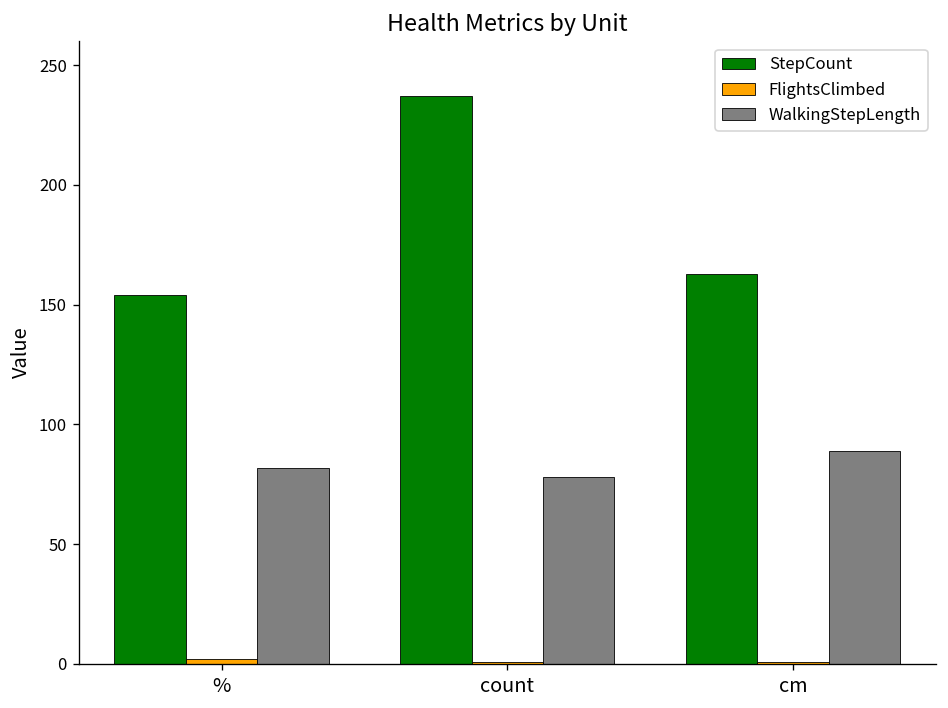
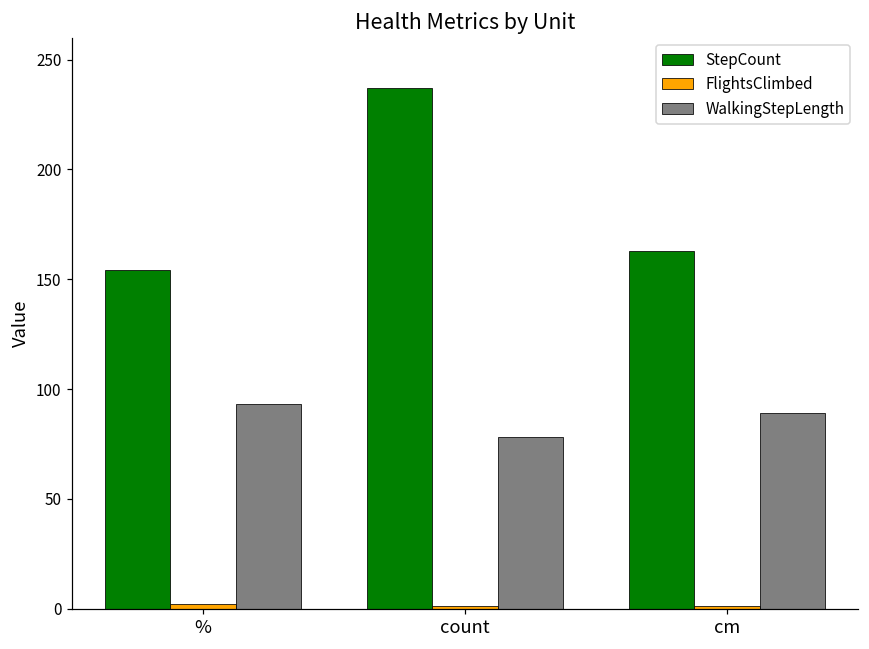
  {
    "StepCount": {
      "%": 154,
      "count": 237,
      "cm": 163
    },
    "FlightsClimbed": {
      "%": 2
    },
    "WalkingStepLength": {
-     "%": 82,
+     "%": 93,
      "count": 78,
      "cm": 89
    }
  }
